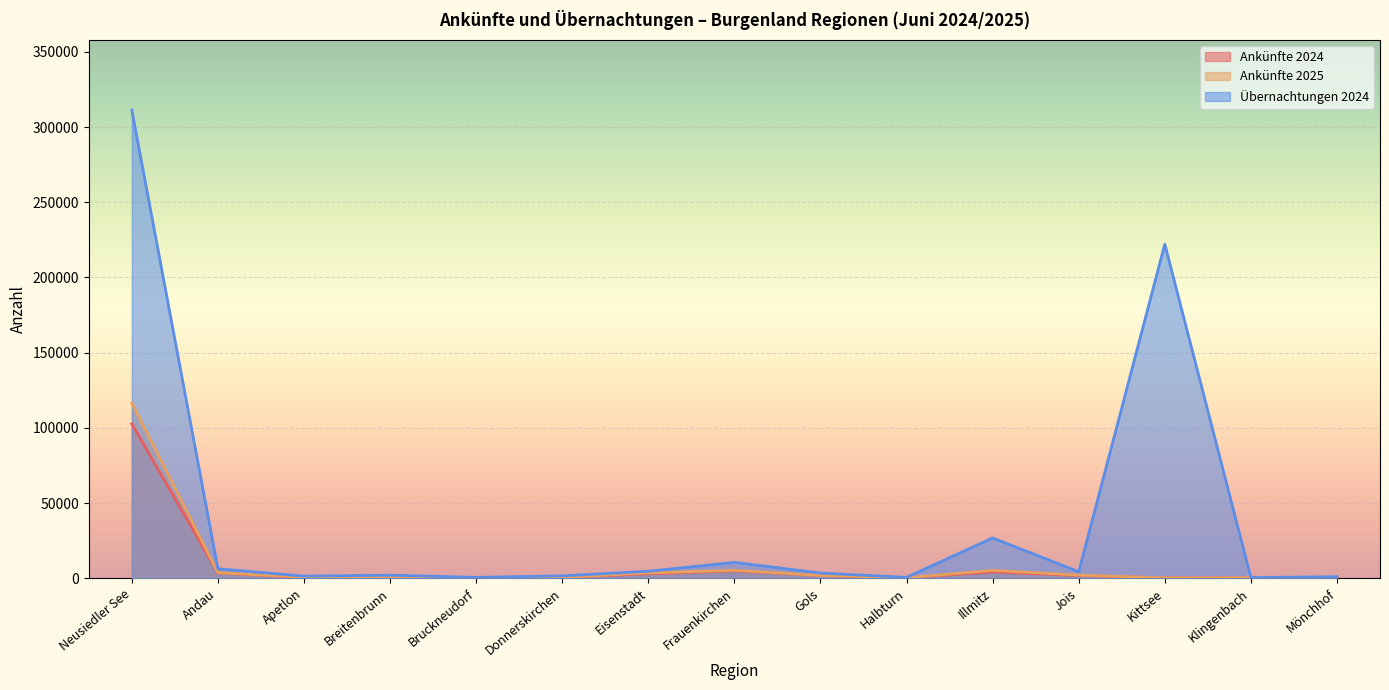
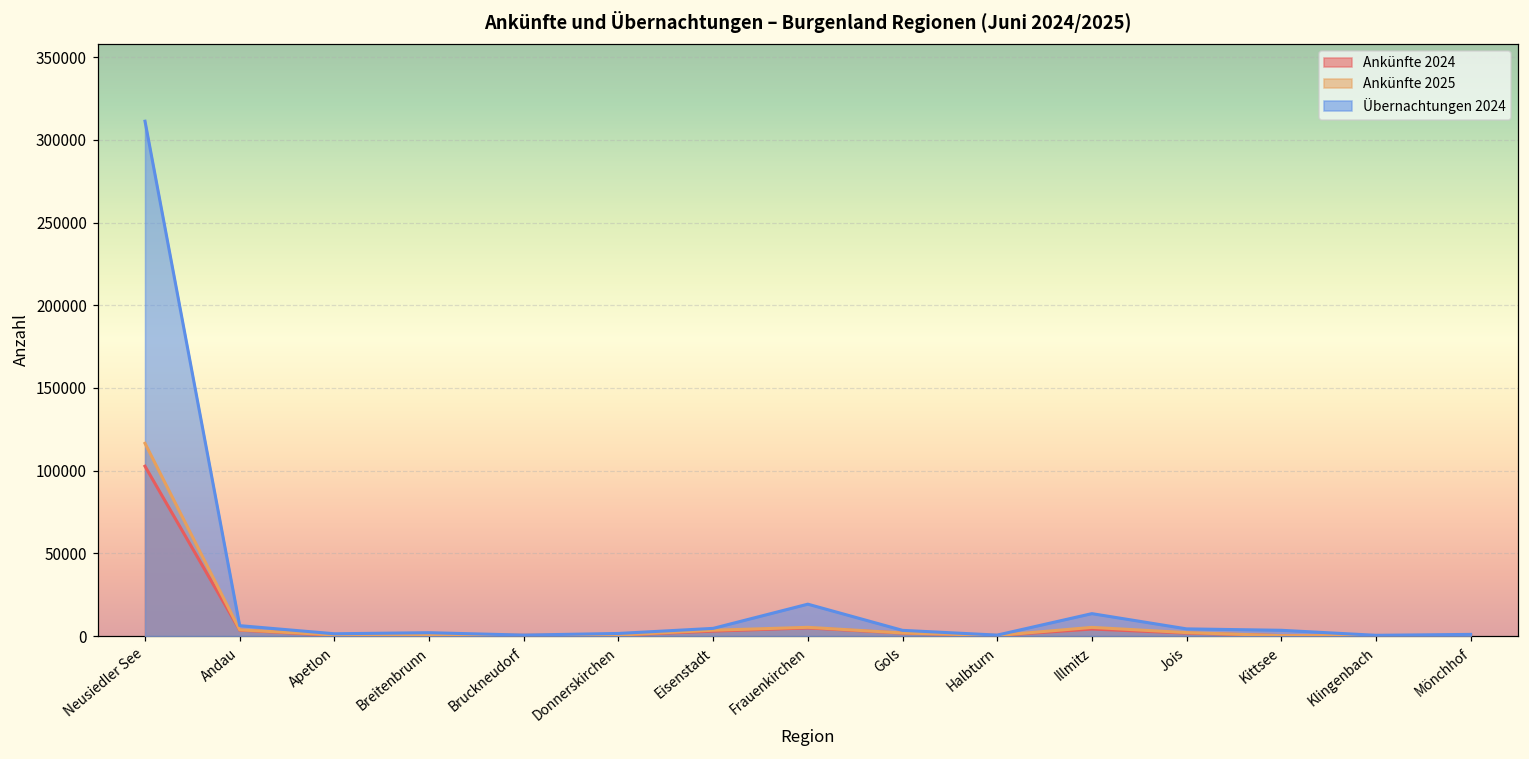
  {
    "Übernachtungen 2024": {
      "Neusiedler See": 311000,
      "Andau": 6000,
-     "Frauenkirchen": 11000,
-     "Illmitz": 27000,
+     "Frauenkirchen": 19000,
+     "Illmitz": 14000,
      "Jois": 4000,
-     "Kittsee": 222000
+     "Kittsee": 3000
    }
  }
